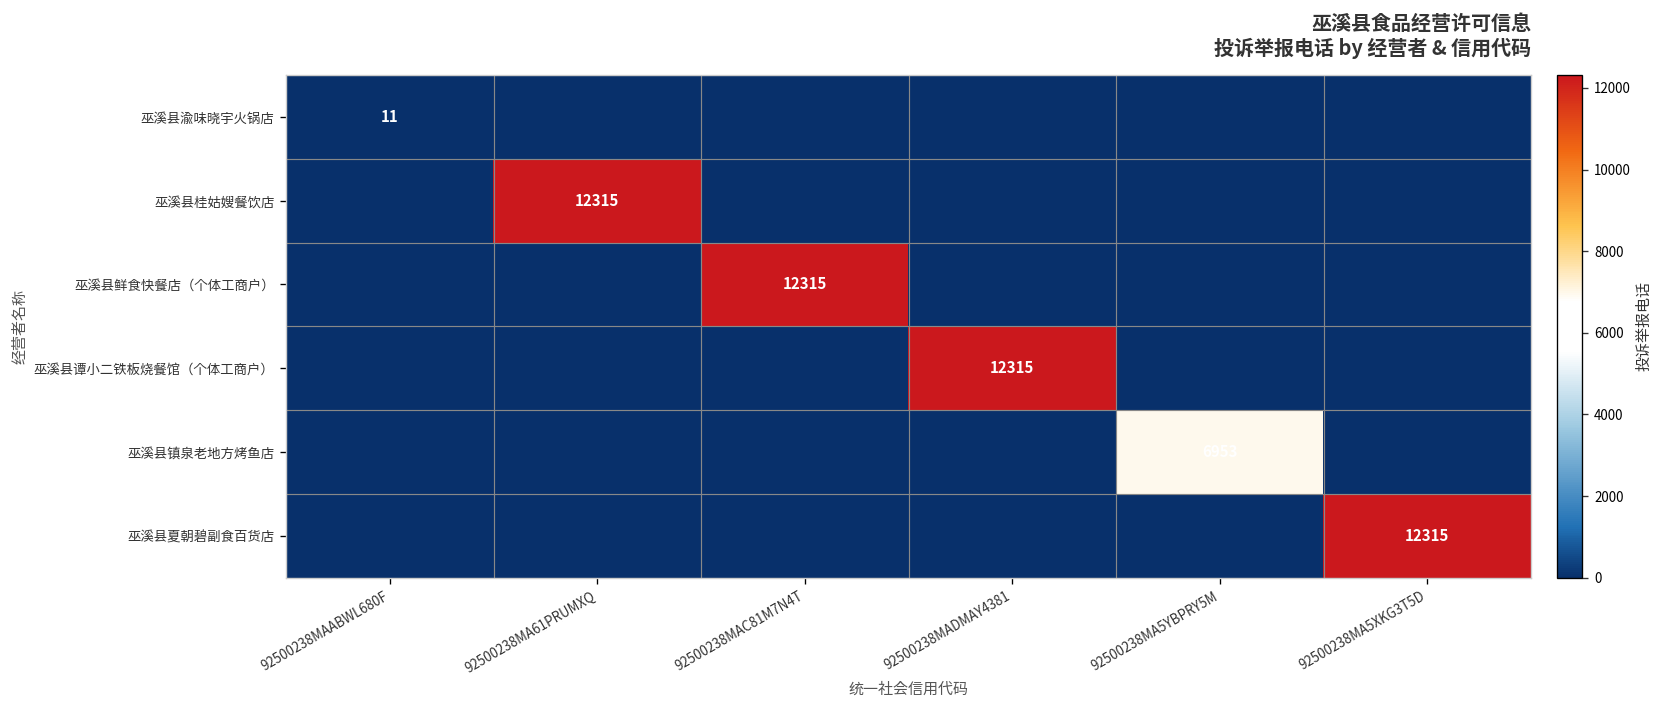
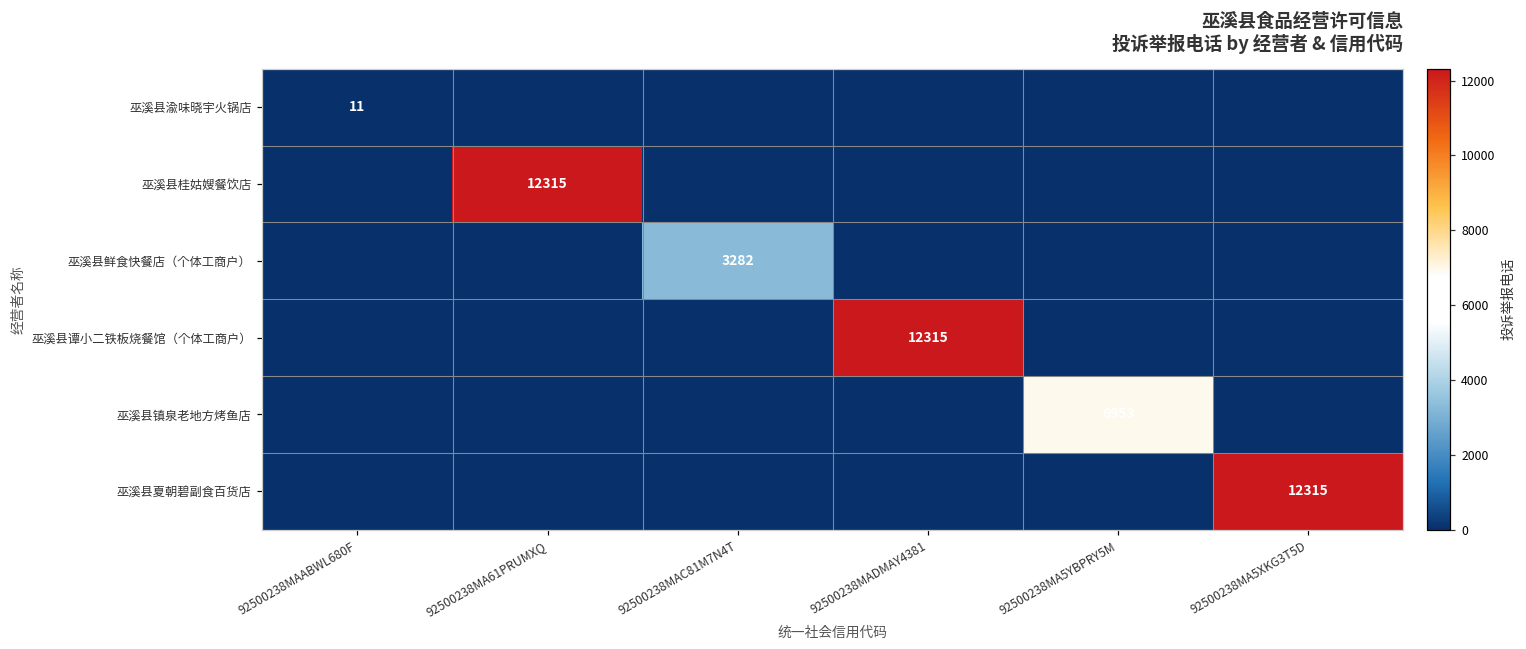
  {
    "巫溪县渝味晓宇火锅店": {
      "92500238MAABWL680F": 11
    },
    "巫溪县桂姑嫂餐饮店": {
      "92500238MA61PRUMXQ": 12315
    },
    "巫溪县鲜食快餐店（个体工商户）": {
-     "92500238MAC81M7N4T": 12315
+     "92500238MAC81M7N4T": 3282
    },
    "巫溪县谭小二铁板烧餐馆（个体工商户）": {
      "92500238MADMAY4381": 12315
    },
    "巫溪县夏朝碧副食百货店": {
      "92500238MA5XKG3T5D": 12315
    }
  }
